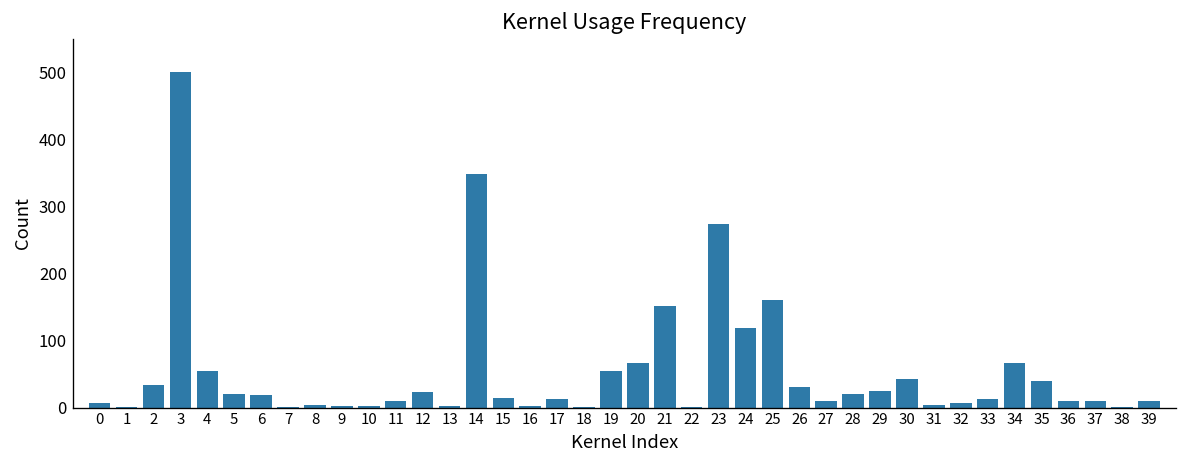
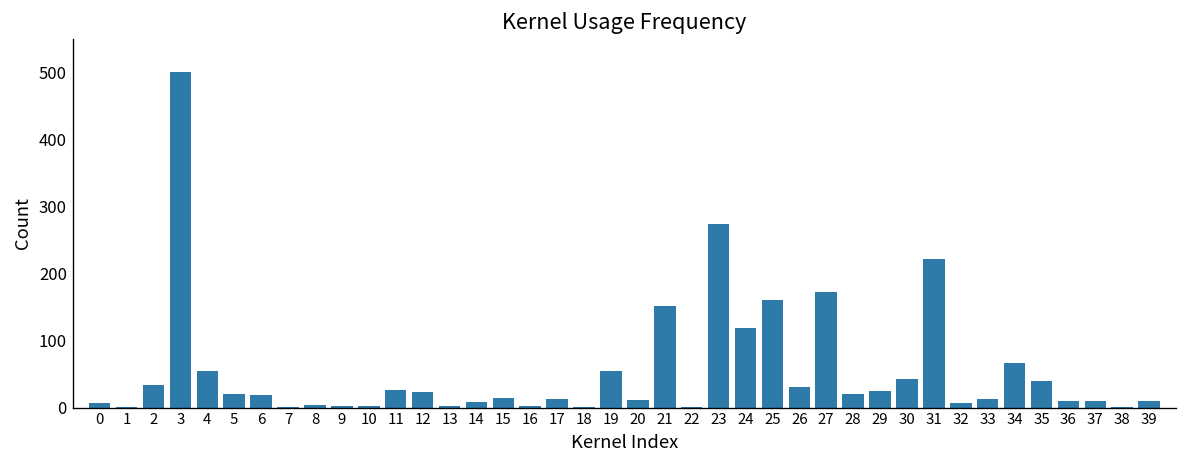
  {
    "0": 10,
    "2": 30,
    "3": 500,
    "4": 60,
    "5": 20,
    "6": 20,
-   "11": 10,
+   "11": 30,
    "12": 20,
-   "14": 350,
+   "14": 10,
    "15": 10,
    "17": 10,
    "19": 50,
-   "20": 70,
+   "20": 10,
    "21": 150,
    "23": 270,
    "24": 120,
    "25": 160,
    "26": 30,
-   "27": 10,
+   "27": 170,
    "28": 20,
    "29": 30,
    "30": 40,
-   "31": 0,
+   "31": 220,
    "32": 10,
    "33": 10,
    "34": 70,
    "35": 40,
    "36": 10,
    "37": 10,
    "39": 10
  }
